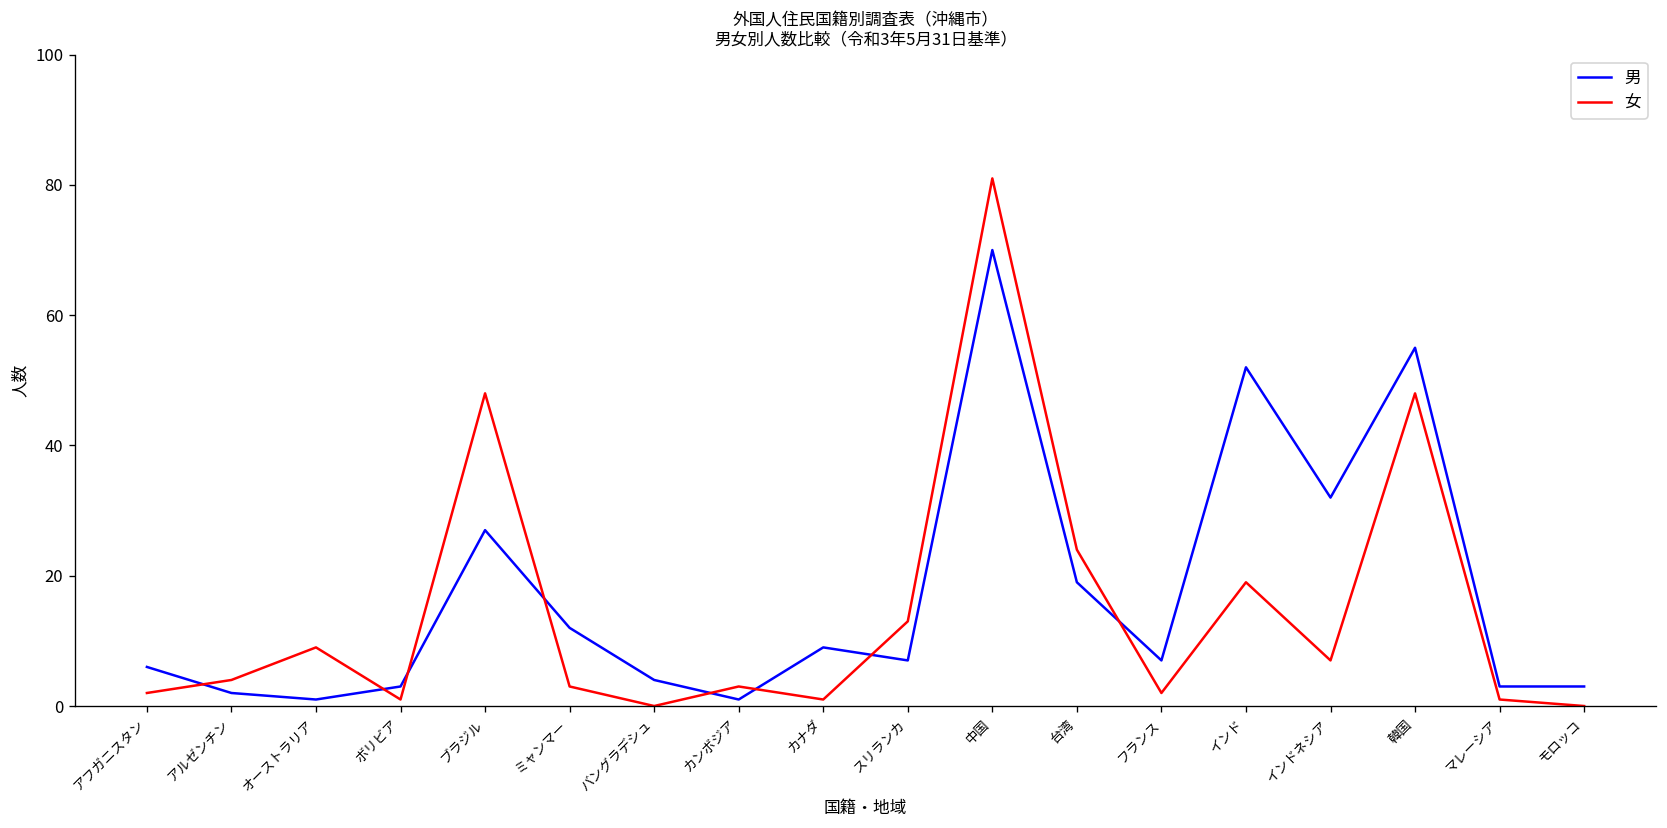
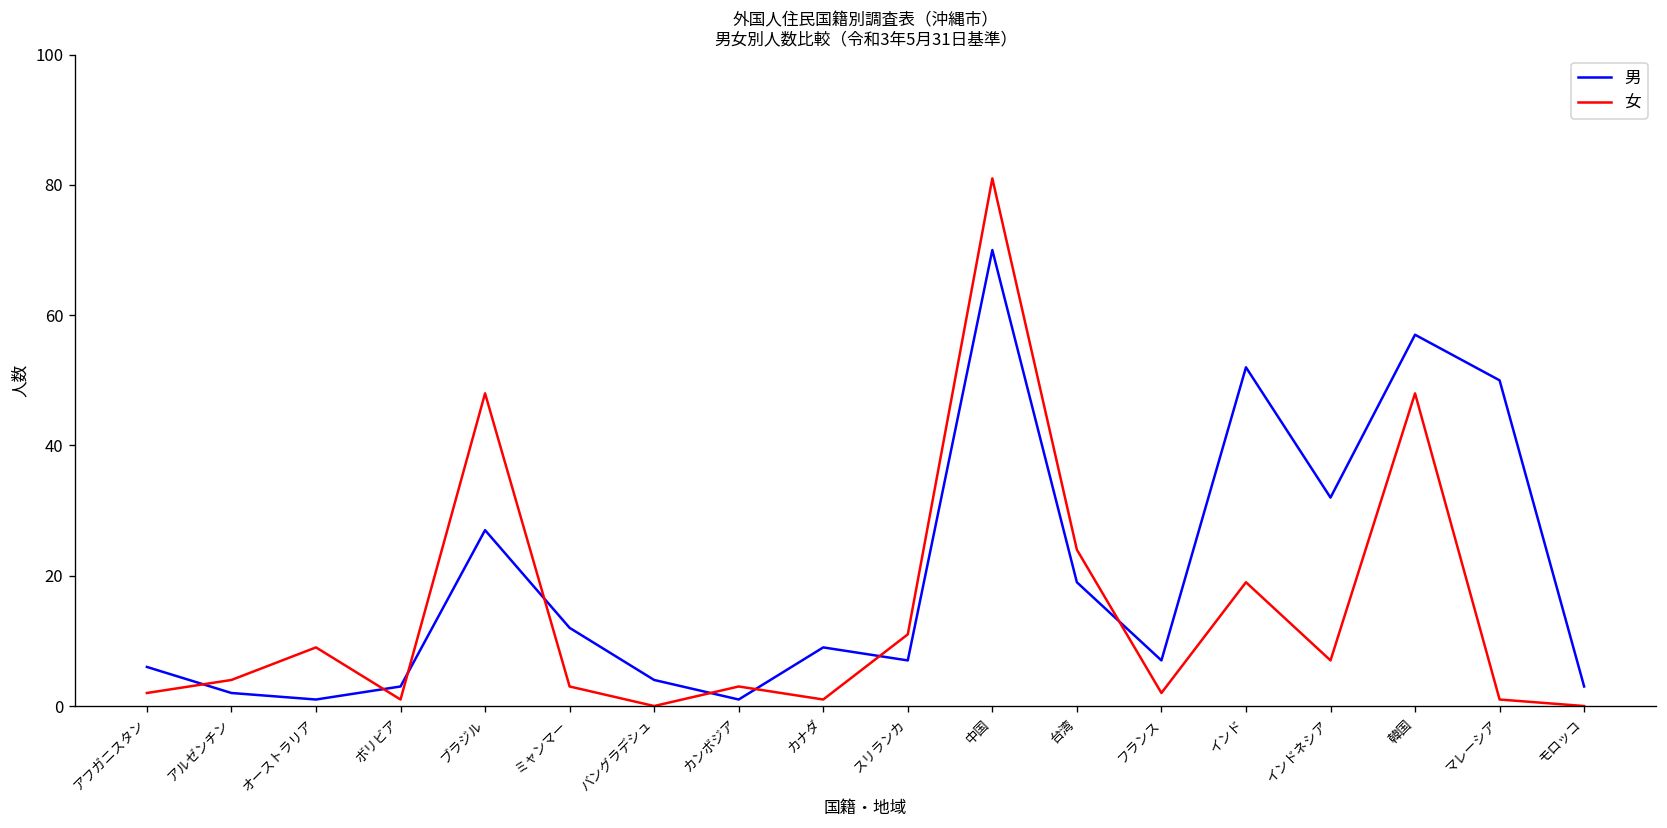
  {
    "男": {
      "アフガニスタン": 6,
      "アルゼンチン": 2,
      "オーストラリア": 1,
      "ボリビア": 3,
      "ブラジル": 27,
      "ミャンマー": 12,
      "バングラデシュ": 4,
      "カンボジア": 1,
      "カナダ": 9,
      "スリランカ": 7,
      "中国": 70,
      "台湾": 19,
      "フランス": 7,
      "インド": 52,
      "インドネシア": 32,
-     "韓国": 55,
-     "マレーシア": 3,
+     "韓国": 57,
+     "マレーシア": 50,
      "モロッコ": 3
    },
    "女": {
      "アフガニスタン": 2,
      "アルゼンチン": 4,
      "オーストラリア": 9,
      "ボリビア": 1,
      "ブラジル": 48,
      "ミャンマー": 3,
      "バングラデシュ": 0,
      "カンボジア": 3,
      "カナダ": 1,
-     "スリランカ": 13,
+     "スリランカ": 11,
      "中国": 81,
      "台湾": 24,
      "フランス": 2,
      "インド": 19,
      "インドネシア": 7,
      "韓国": 48,
      "マレーシア": 1,
      "モロッコ": 0
    }
  }
